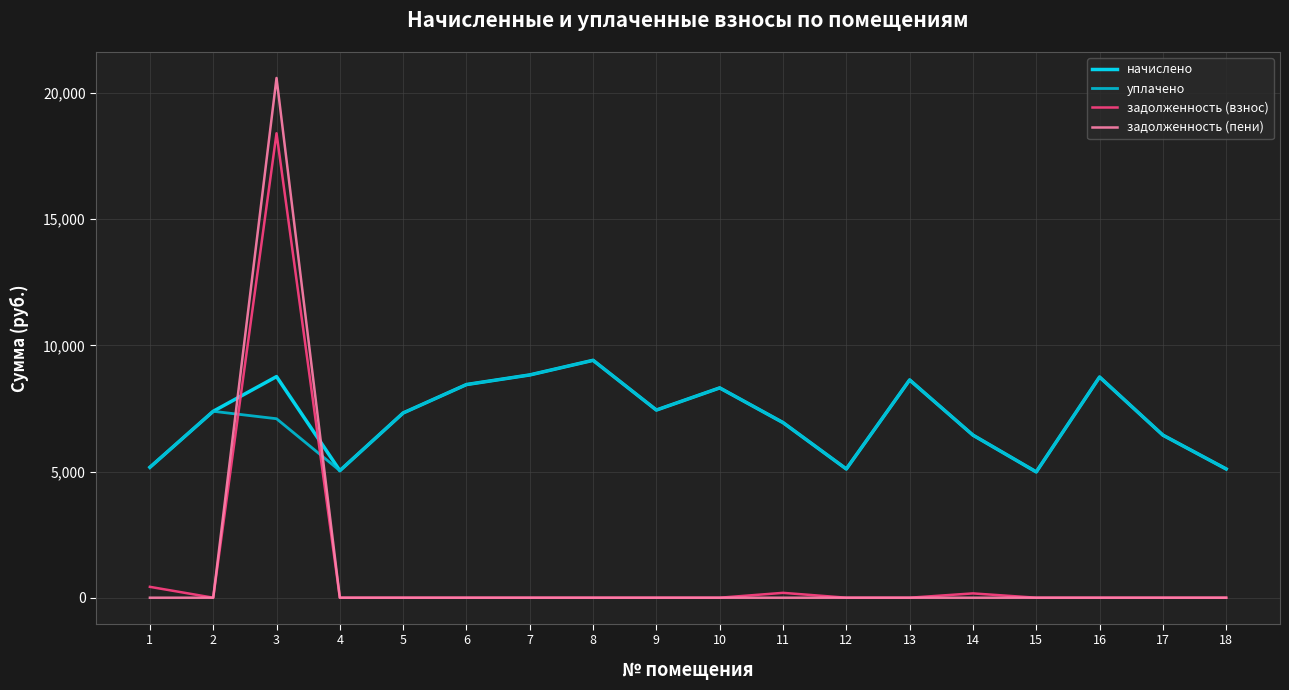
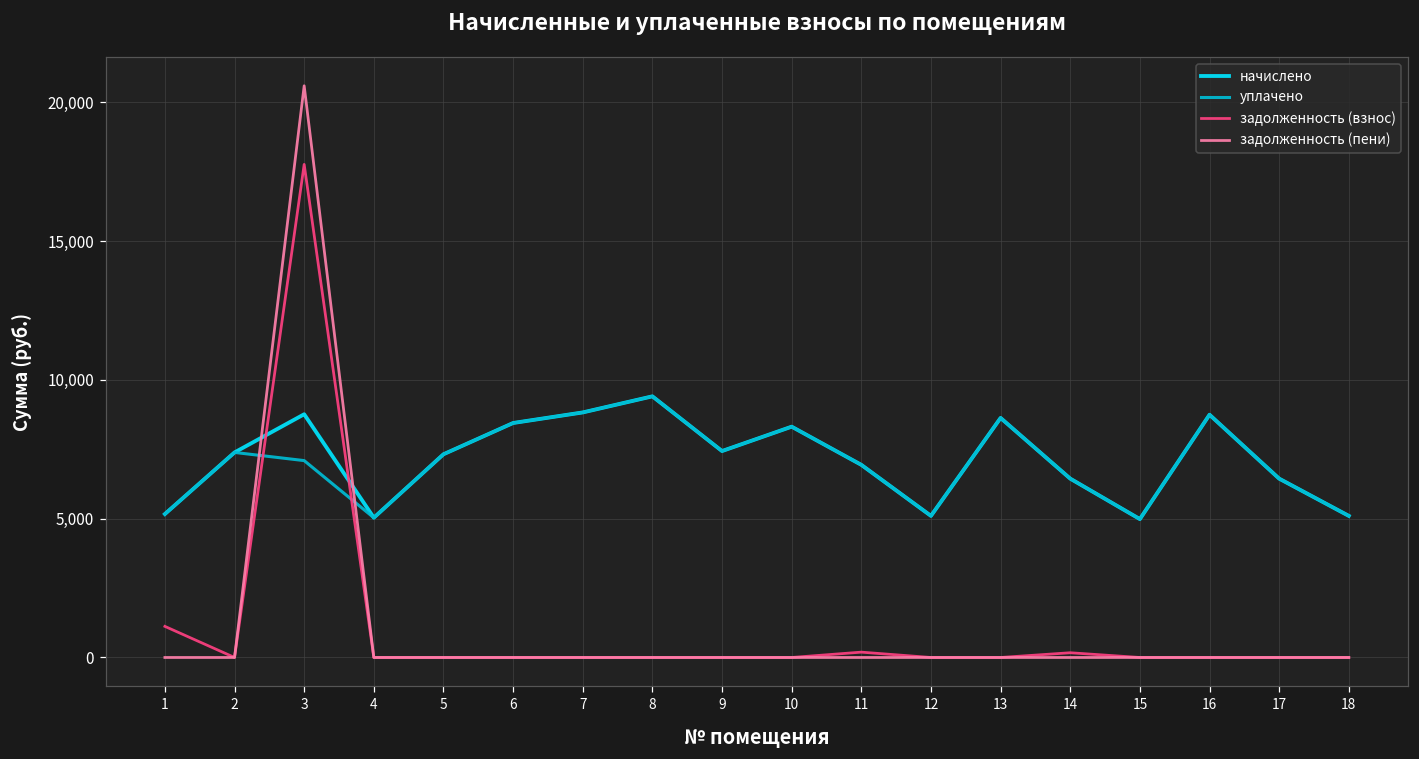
  {
    "задолженность (взнос)": {
-     "1": "400",
-     "3": "18,400",
+     "1": "1,100",
+     "3": "17,800",
      "11": "200",
      "14": "200"
    },
    "задолженность (пени)": {
      "1": "0",
      "3": "20,600",
      "11": "0",
      "14": "0"
    }
  }
